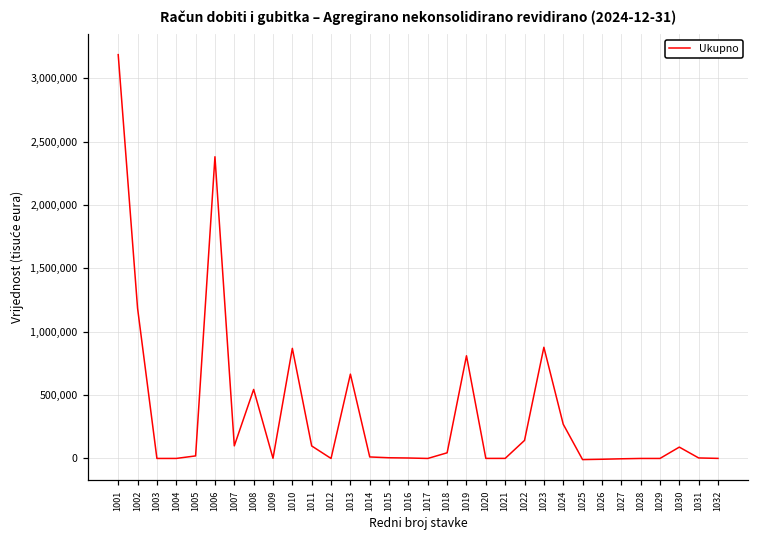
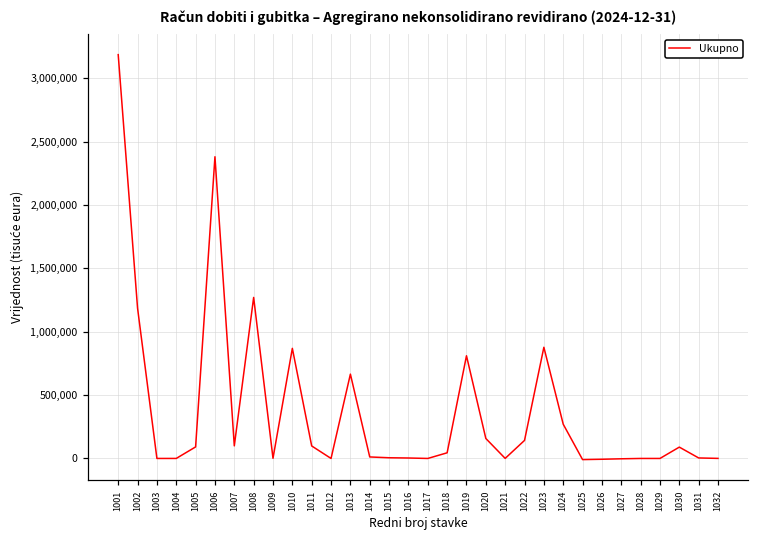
  {
    "1001": "3,190,000",
    "1002": "1,190,000",
    "1003": "0",
    "1004": "0",
-   "1005": "20,000",
+   "1005": "90,000",
    "1006": "2,380,000",
    "1007": "100,000",
-   "1008": "540,000",
+   "1008": "1,270,000",
    "1009": "0",
    "1010": "870,000",
    "1011": "100,000",
    "1012": "0",
    "1013": "670,000",
    "1014": "10,000",
    "1015": "10,000",
    "1016": "0",
    "1017": "0",
    "1018": "40,000",
    "1019": "810,000",
-   "1020": "0",
+   "1020": "160,000",
    "1021": "0",
    "1022": "140,000",
    "1023": "880,000",
    "1024": "270,000",
    "1025": "-10,000",
    "1026": "-10,000",
    "1027": "0",
    "1028": "0",
    "1029": "0",
    "1030": "90,000",
    "1031": "0",
    "1032": "0"
  }
